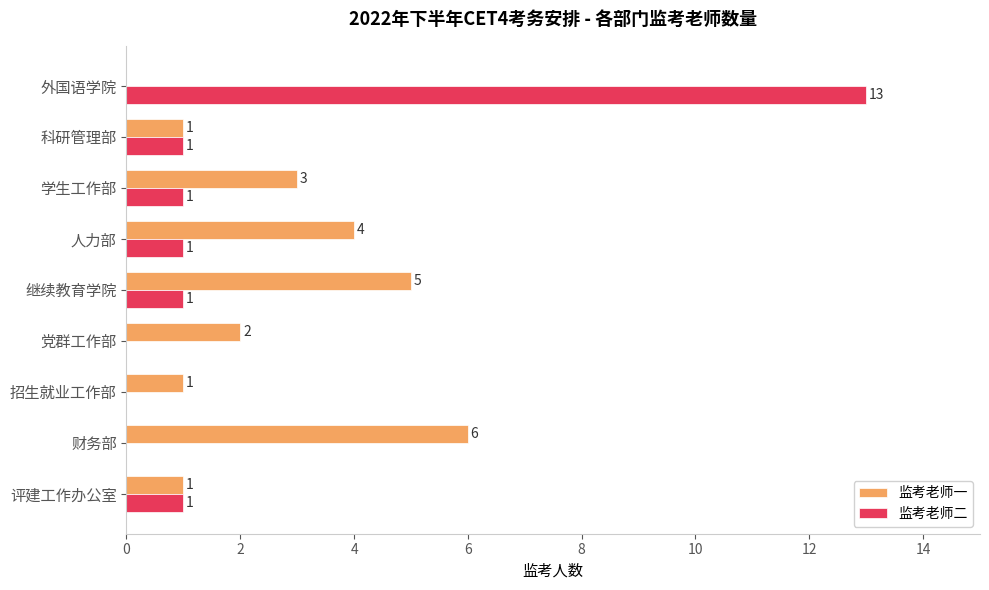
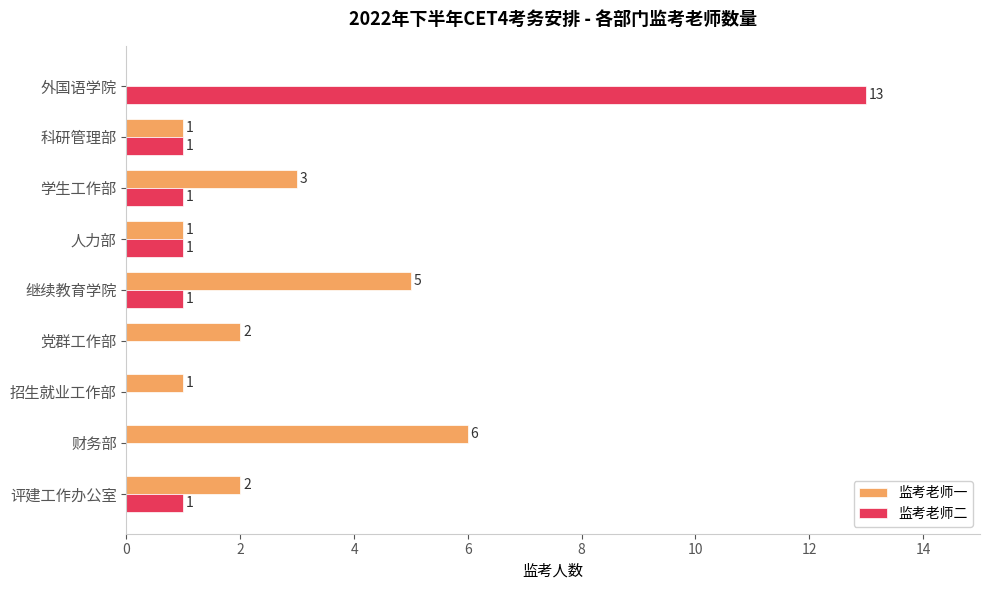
  {
    "监考老师一": {
      "科研管理部": 1,
      "学生工作部": 3,
-     "人力部": 4,
+     "人力部": 1,
      "继续教育学院": 5,
      "党群工作部": 2,
      "招生就业工作部": 1,
      "财务部": 6,
-     "评建工作办公室": 1
+     "评建工作办公室": 2
    },
    "监考老师二": {
      "外国语学院": 13,
      "科研管理部": 1,
      "学生工作部": 1,
      "人力部": 1,
      "继续教育学院": 1,
      "评建工作办公室": 1
    }
  }
